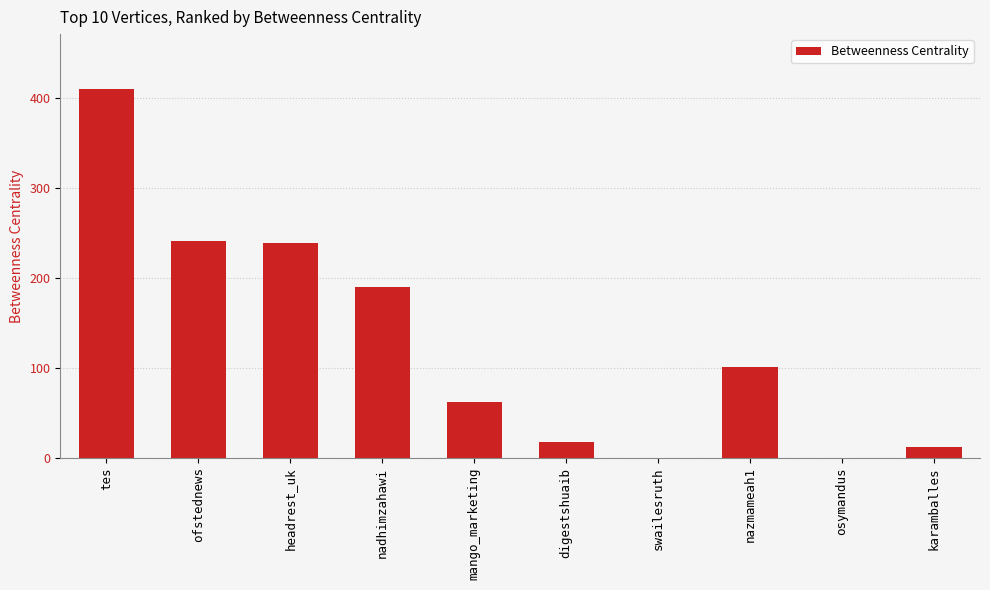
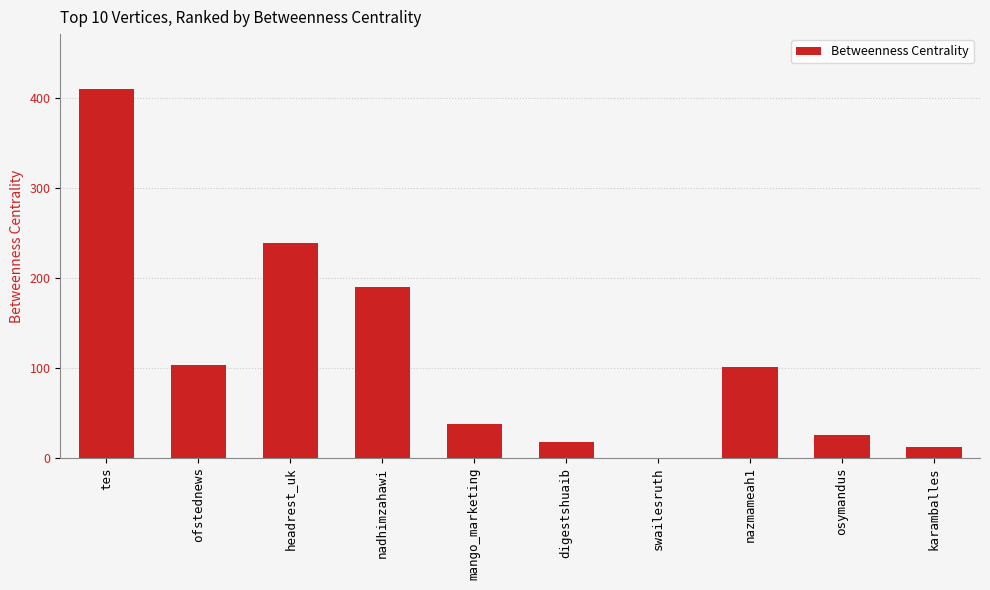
  {
    "tes": 410,
-   "ofstednews": 240,
+   "ofstednews": 100,
    "headrest_uk": 240,
    "nadhimzahawi": 190,
-   "mango_marketing": 60,
+   "mango_marketing": 40,
    "digestshuaib": 20,
    "nazmameah1": 100,
-   "osymandus": 0,
+   "osymandus": 30,
    "karamballes": 10
  }
